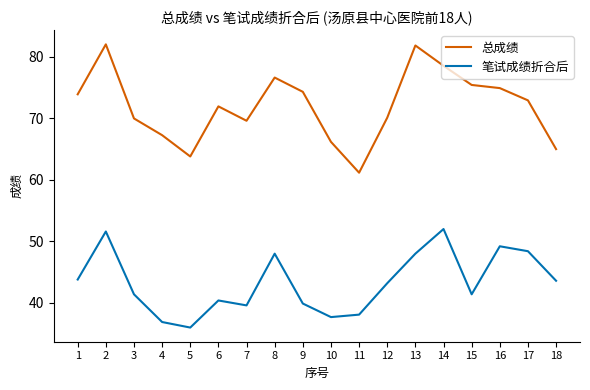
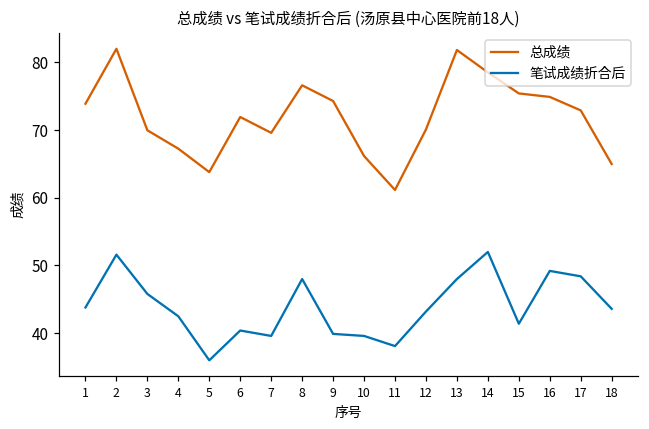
  {
    "总成绩": {
      "1": 74,
      "2": 82,
      "3": 70,
      "4": 67,
      "5": 64,
      "6": 72,
      "7": 70,
      "8": 77,
      "9": 74,
      "10": 66,
      "11": 61,
      "12": 70,
      "13": 82,
      "15": 75,
      "16": 75,
      "17": 73,
      "18": 65
    },
    "笔试成绩折合后": {
      "1": 44,
      "2": 52,
-     "3": 41,
-     "4": 37,
+     "3": 46,
+     "4": 43,
      "5": 36,
      "6": 40,
      "7": 40,
      "8": 48,
      "9": 40,
-     "10": 38,
+     "10": 40,
      "11": 38,
      "12": 43,
      "13": 48,
      "14": 52,
      "15": 41,
      "16": 49,
      "17": 48,
      "18": 44
    }
  }
